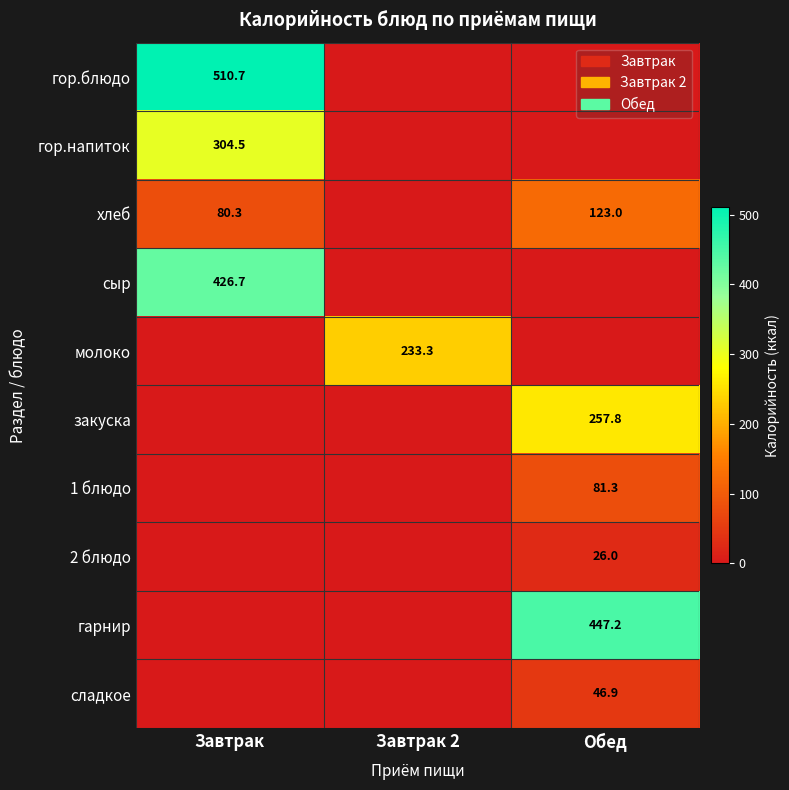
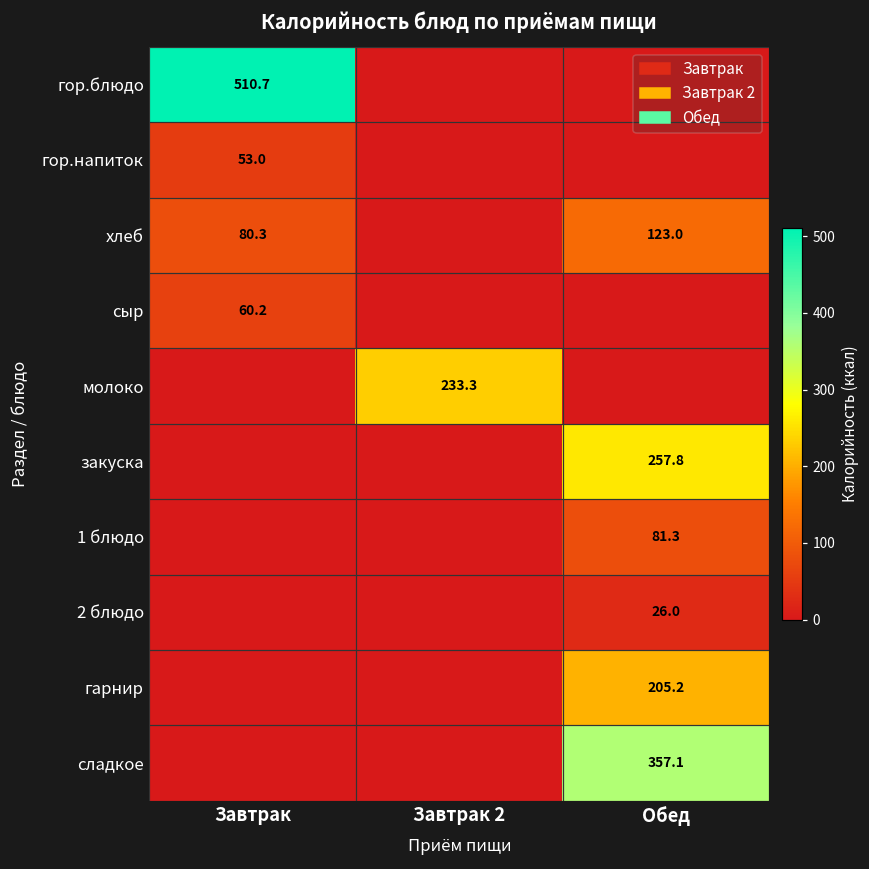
  {
    "гор.блюдо": {
      "Завтрак": 510.7
    },
    "гор.напиток": {
-     "Завтрак": 304.5
+     "Завтрак": 53.0
    },
    "хлеб": {
      "Завтрак": 80.3,
      "Обед": 123.0
    },
    "сыр": {
-     "Завтрак": 426.7
+     "Завтрак": 60.2
    },
    "молоко": {
      "Завтрак 2": 233.3
    },
    "закуска": {
      "Обед": 257.8
    },
    "1 блюдо": {
      "Обед": 81.3
    },
    "2 блюдо": {
      "Обед": 26.0
    },
    "гарнир": {
-     "Обед": 447.2
+     "Обед": 205.2
    },
    "сладкое": {
-     "Обед": 46.9
+     "Обед": 357.1
    }
  }
